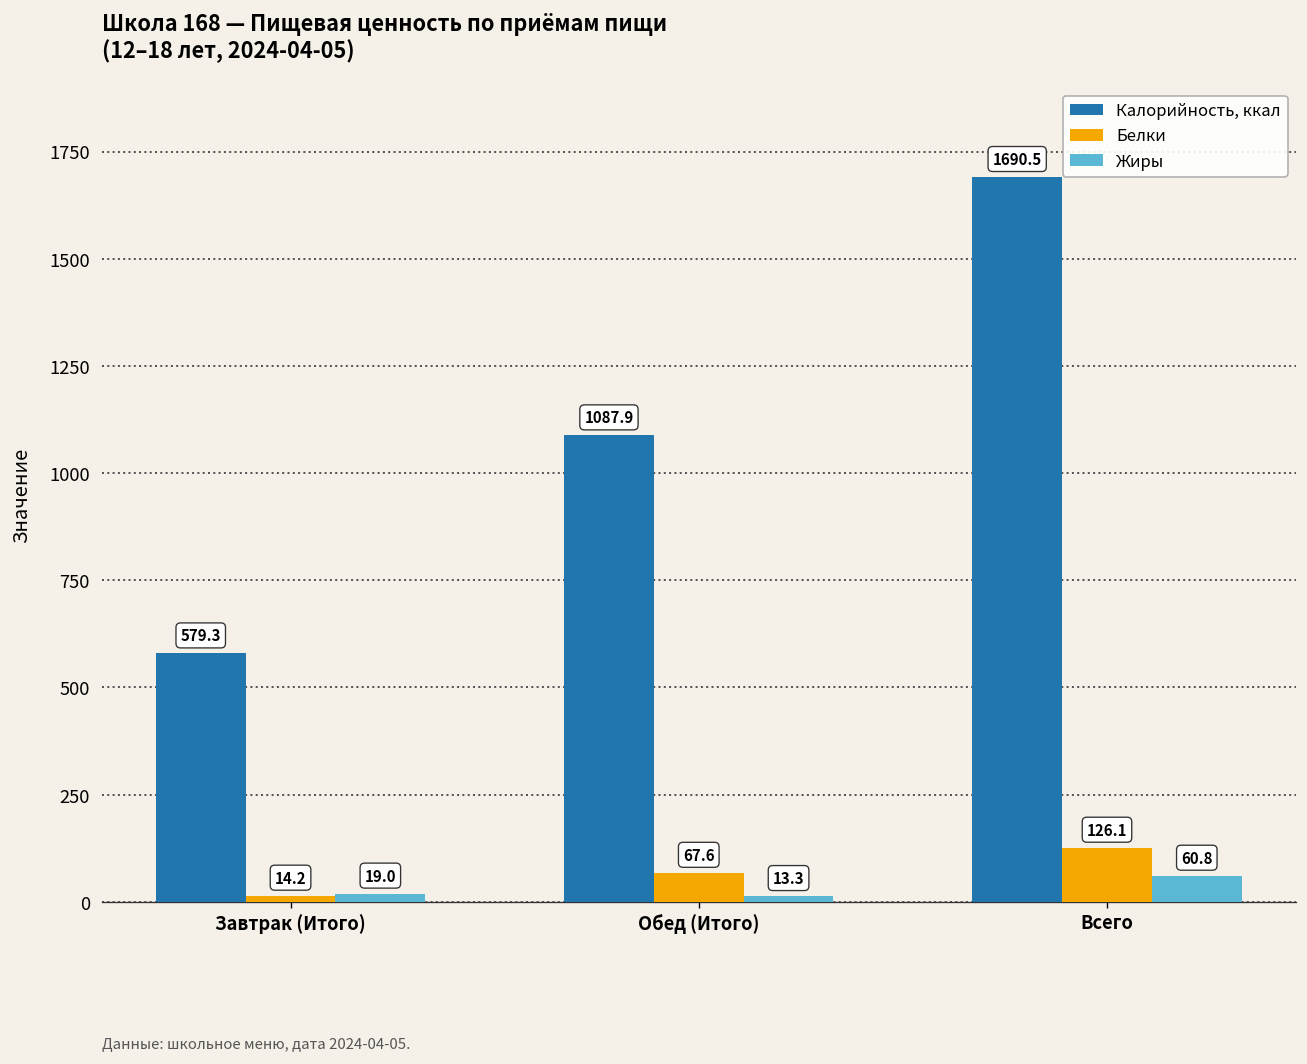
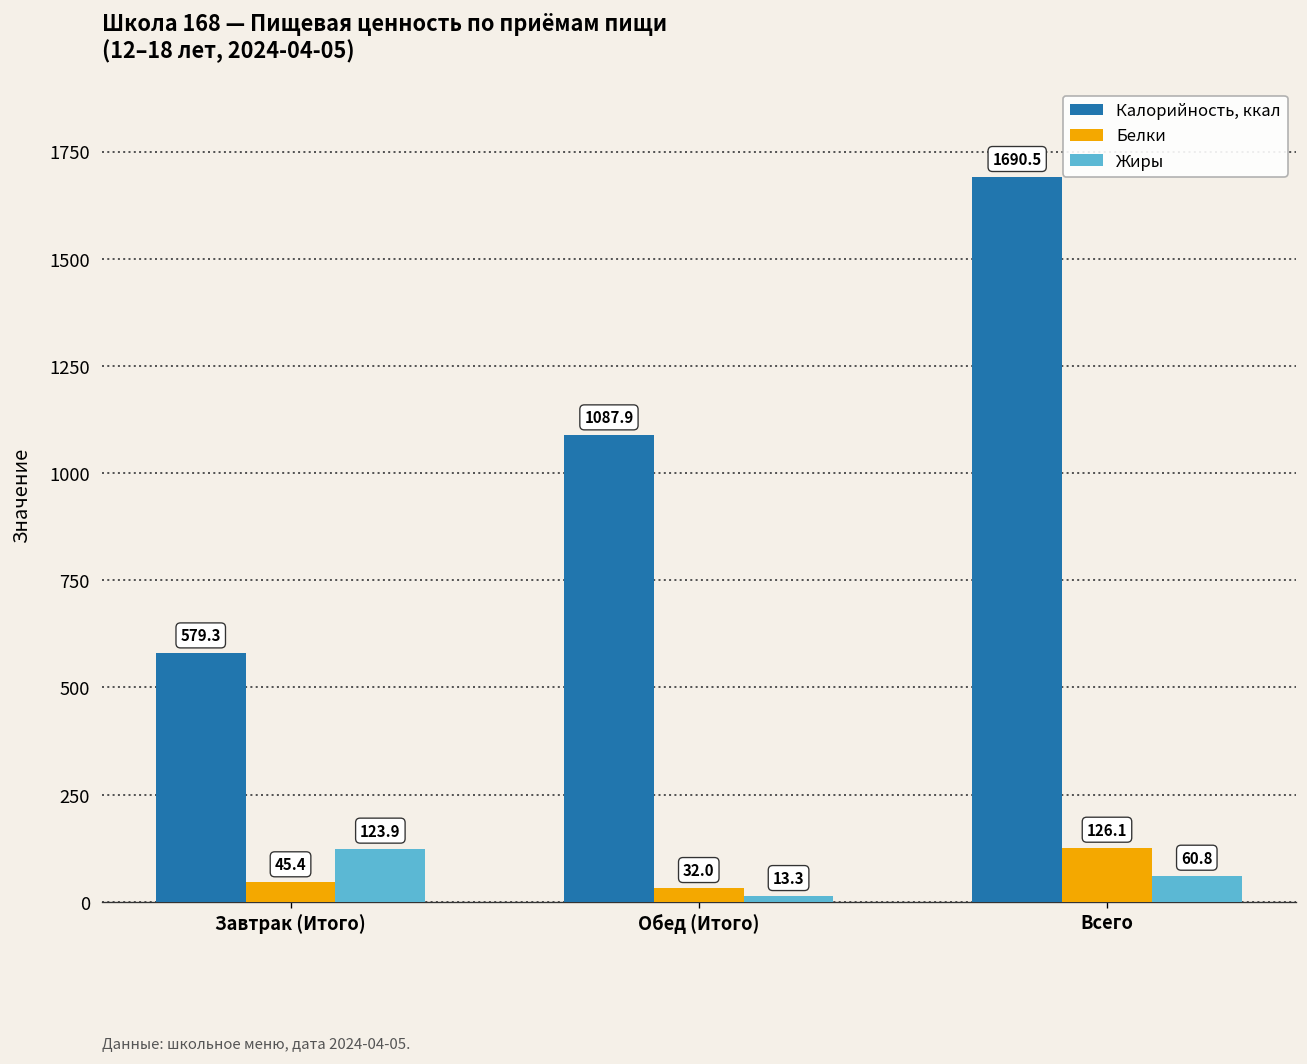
  {
    "Белки": {
-     "Завтрак (Итого)": 14.2,
-     "Обед (Итого)": 67.6
+     "Завтрак (Итого)": 45.4,
+     "Обед (Итого)": 32.0
    },
    "Жиры": {
-     "Завтрак (Итого)": 19.0
+     "Завтрак (Итого)": 123.9
    }
  }
